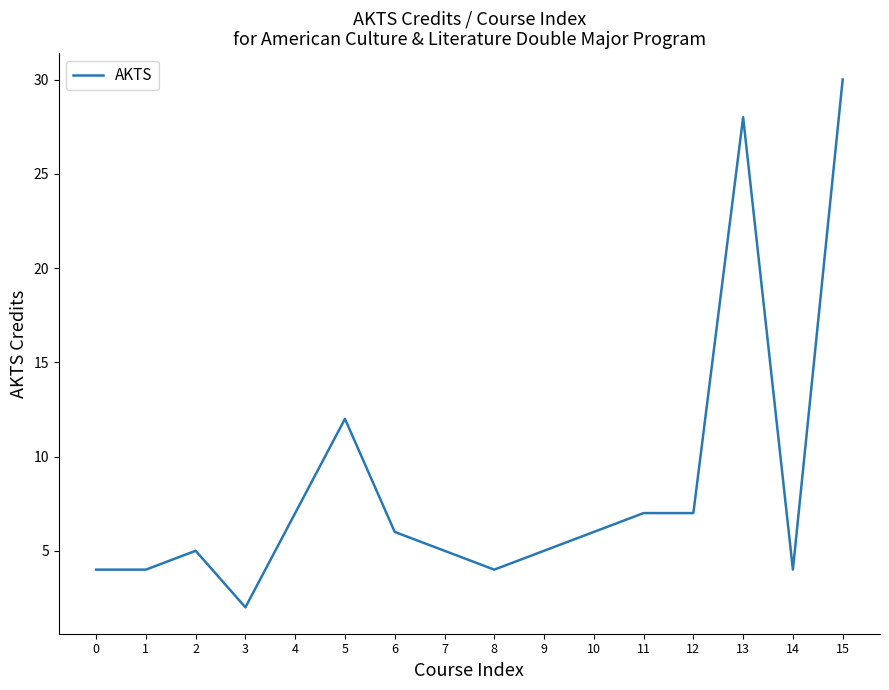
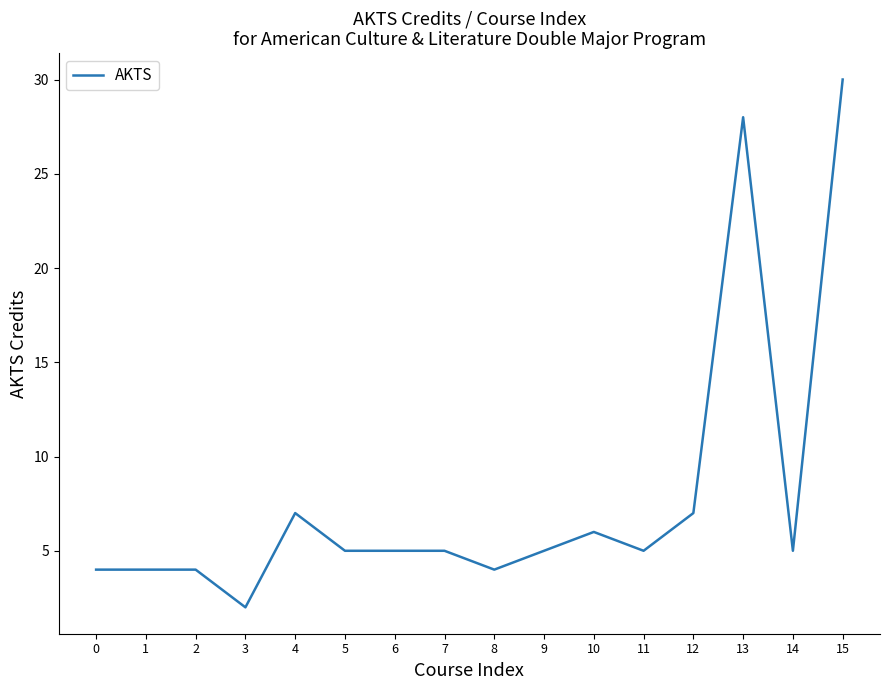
  {
    "0": 4,
    "1": 4,
-   "2": 5,
+   "2": 4,
    "3": 2,
    "4": 7,
-   "5": 12,
-   "6": 6,
+   "5": 5,
+   "6": 5,
    "7": 5,
    "8": 4,
    "9": 5,
    "10": 6,
-   "11": 7,
+   "11": 5,
    "12": 7,
    "13": 28,
-   "14": 4,
+   "14": 5,
    "15": 30
  }
